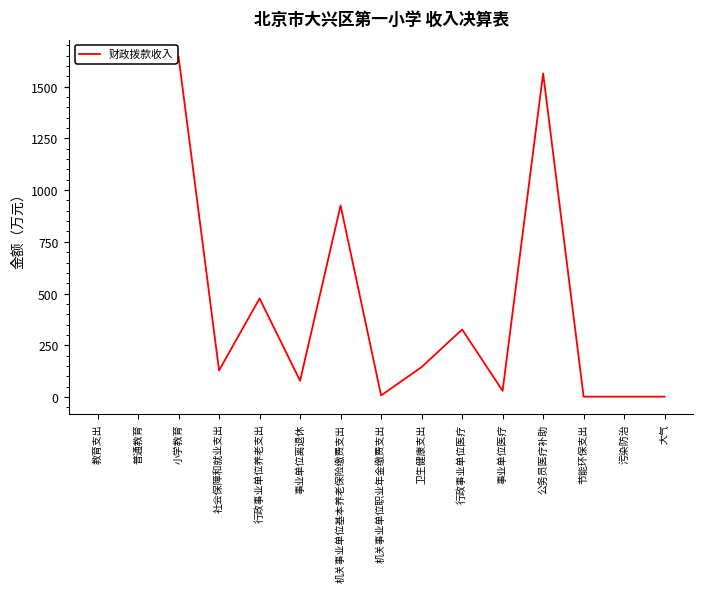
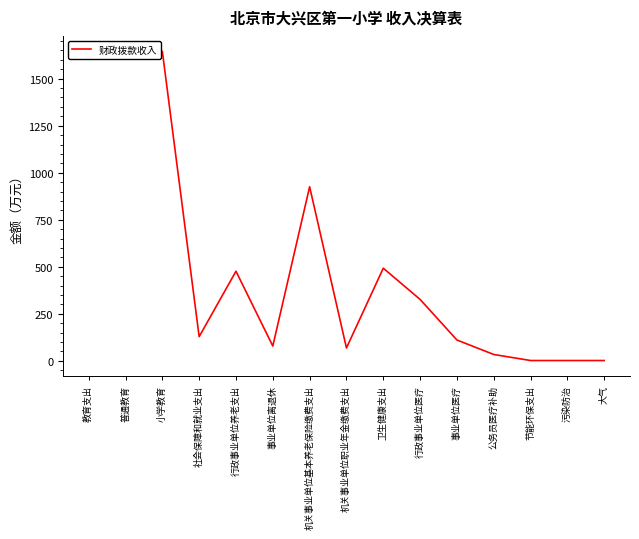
  {
    "小学教育": 1650,
    "社会保障和就业支出": 130,
    "行政事业单位养老支出": 480,
    "事业单位离退休": 80,
    "机关事业单位基本养老保险缴费支出": 930,
-   "机关事业单位职业年金缴费支出": 10,
-   "卫生健康支出": 140,
+   "机关事业单位职业年金缴费支出": 70,
+   "卫生健康支出": 490,
    "行政事业单位医疗": 330,
-   "事业单位医疗": 30,
-   "公务员医疗补助": 1560,
+   "事业单位医疗": 110,
+   "公务员医疗补助": 30,
    "节能环保支出": 0,
    "污染防治": 0,
    "大气": 0
  }
